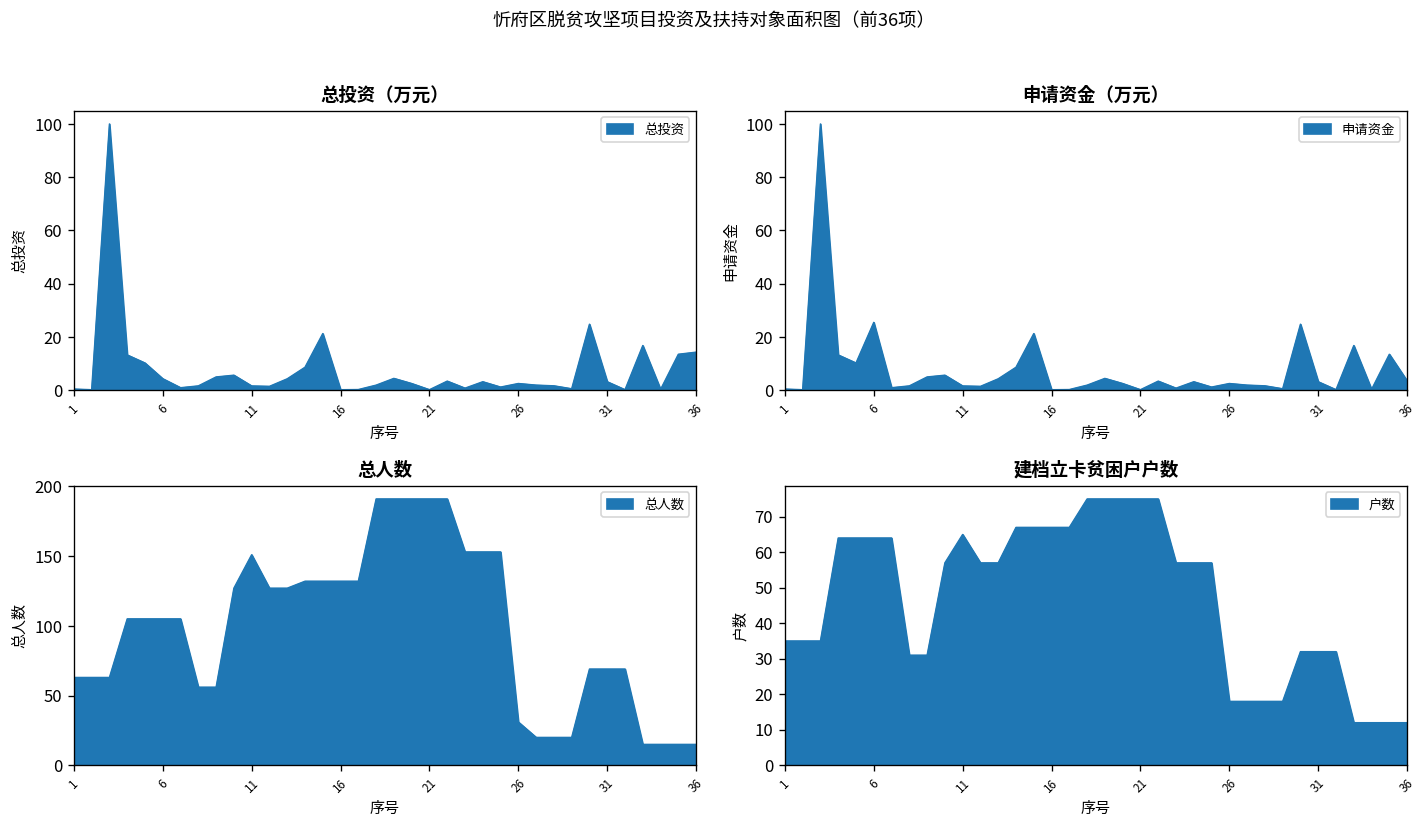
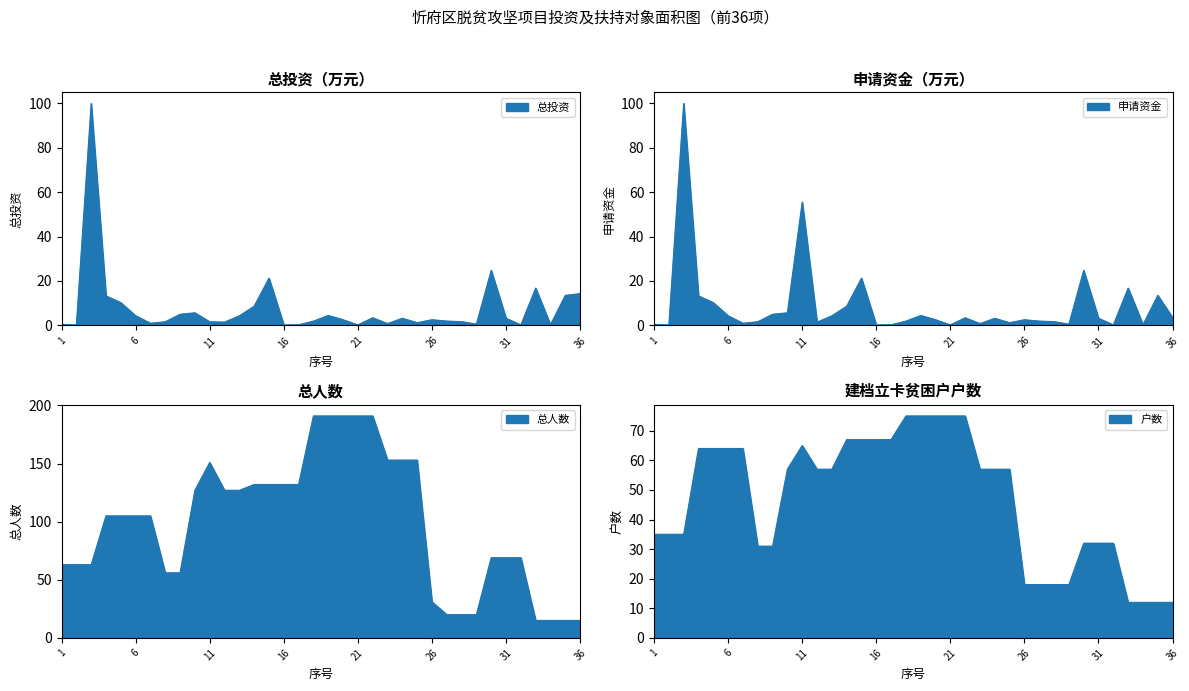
  {
    "总投资（万元）": {
      "1": 0,
      "6": 4,
      "11": 2,
      "16": 0,
      "21": 0,
      "26": 3,
      "31": 3,
      "36": 14
    },
    "申请资金（万元）": {
      "1": 0,
-     "6": 26,
-     "11": 2,
+     "6": 4,
+     "11": 56,
      "16": 0,
      "21": 0,
      "26": 3,
      "31": 3,
      "36": 4
    },
    "总人数": {
      "1": 63,
      "6": 105,
      "11": 151,
      "16": 132,
      "21": 191,
      "26": 31,
      "31": 69,
      "36": 15
    },
    "建档立卡贫困户户数": {
      "1": 35,
      "6": 64,
      "11": 65,
      "16": 67,
      "21": 75,
      "26": 18,
      "31": 32,
      "36": 12
    }
  }
